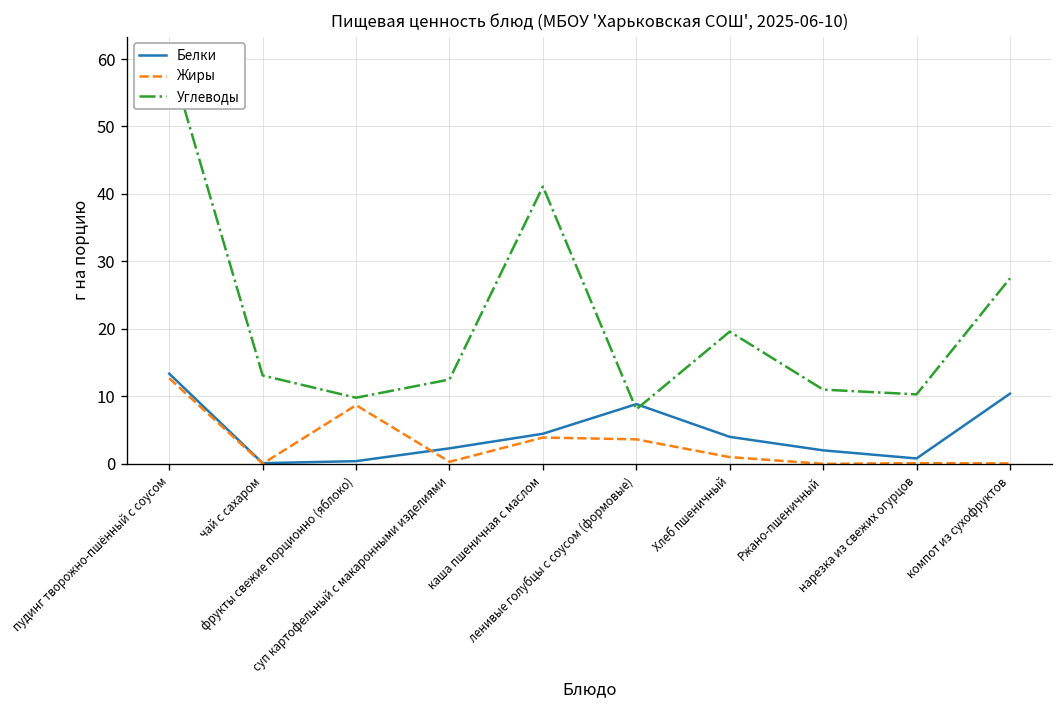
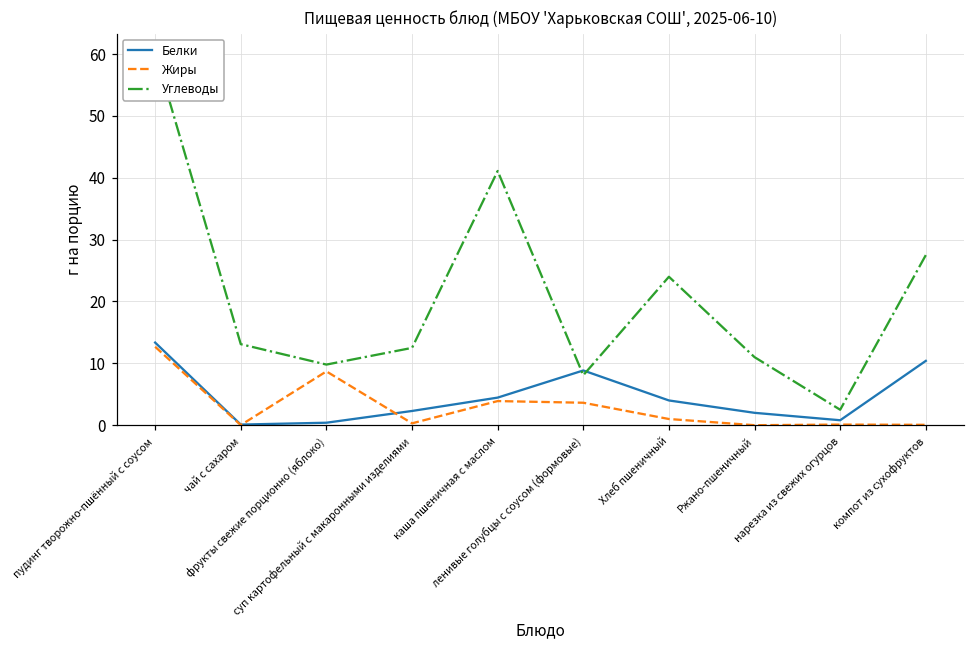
  {
    "Белки": {
      "пудинг творожно-пшённый с соусом": 13,
      "фрукты свежие порционно (яблоко)": 0,
      "суп картофельный с макаронными изделиями": 2,
      "каша пшеничная с маслом": 4,
      "ленивые голубцы с соусом (формовые)": 9,
      "Хлеб пшеничный": 4,
      "Ржано-пшеничный": 2,
      "нарезка из свежих огурцов": 1,
      "компот из сухофруктов": 10
    },
    "Жиры": {
      "пудинг творожно-пшённый с соусом": 13,
      "фрукты свежие порционно (яблоко)": 9,
      "суп картофельный с макаронными изделиями": 0,
      "каша пшеничная с маслом": 4,
      "ленивые голубцы с соусом (формовые)": 4,
      "Хлеб пшеничный": 1,
      "Ржано-пшеничный": 0,
      "нарезка из свежих огурцов": 0,
      "компот из сухофруктов": 0
    },
    "Углеводы": {
      "чай с сахаром": 13,
      "фрукты свежие порционно (яблоко)": 10,
      "суп картофельный с макаронными изделиями": 13,
      "каша пшеничная с маслом": 41,
      "ленивые голубцы с соусом (формовые)": 8,
-     "Хлеб пшеничный": 20,
+     "Хлеб пшеничный": 24,
      "Ржано-пшеничный": 11,
-     "нарезка из свежих огурцов": 10,
+     "нарезка из свежих огурцов": 3,
      "компот из сухофруктов": 28
    }
  }
